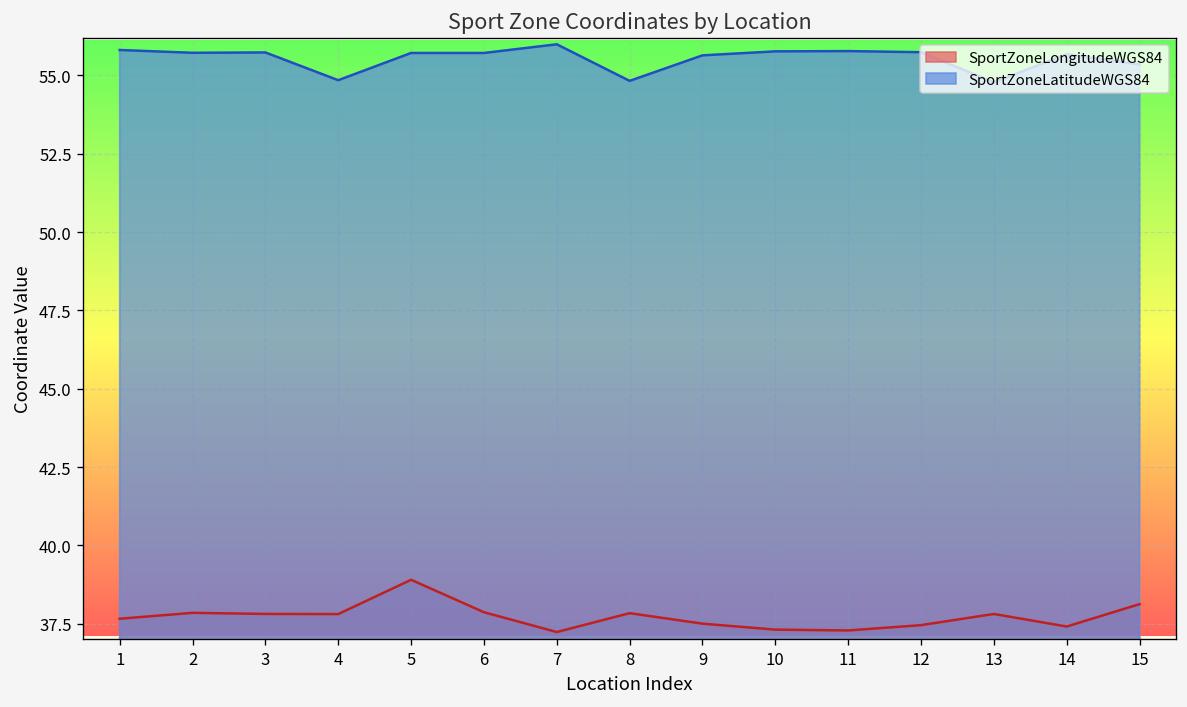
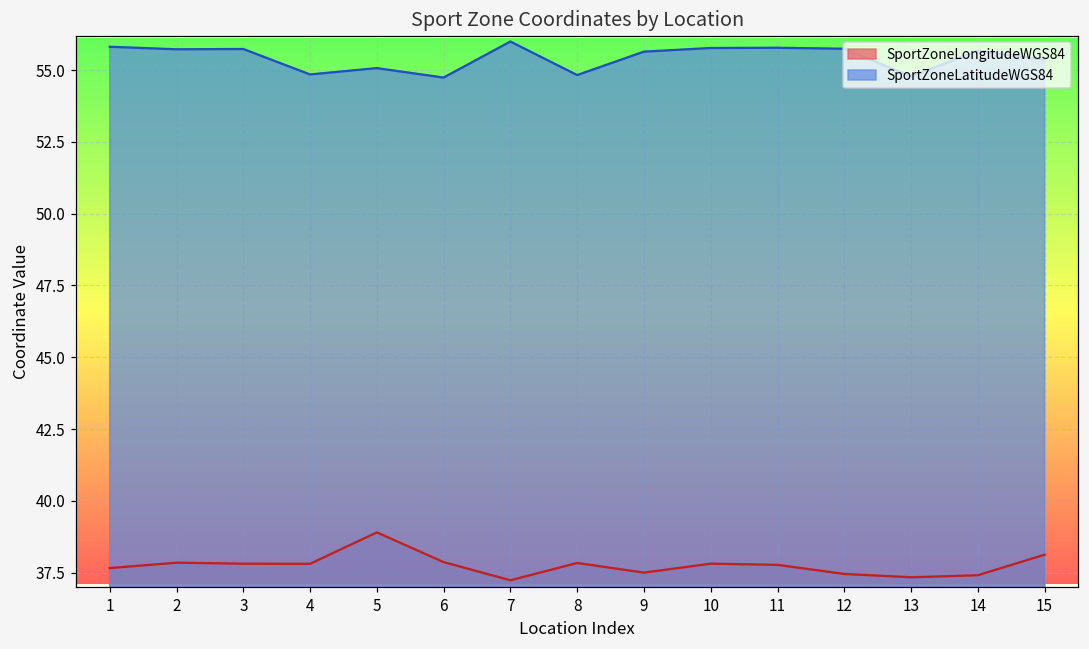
  {
    "SportZoneLongitudeWGS84": {
      "1": 37.7,
      "2": 37.8,
      "3": 37.8,
      "4": 37.8,
      "5": 38.9,
      "6": 37.9,
      "7": 37.2,
      "8": 37.8,
      "9": 37.5,
-     "10": 37.3,
-     "11": 37.3,
+     "10": 37.8,
+     "11": 37.8,
      "12": 37.5,
-     "13": 37.8,
+     "13": 37.3,
      "14": 37.4,
      "15": 38.1
    },
    "SportZoneLatitudeWGS84": {
      "1": 55.8,
      "2": 55.7,
      "3": 55.7,
      "4": 54.8,
-     "5": 55.7,
-     "6": 55.7,
+     "5": 55.1,
+     "6": 54.7,
      "7": 56.0,
      "8": 54.8,
      "9": 55.6,
      "10": 55.8,
      "11": 55.8
    }
  }
